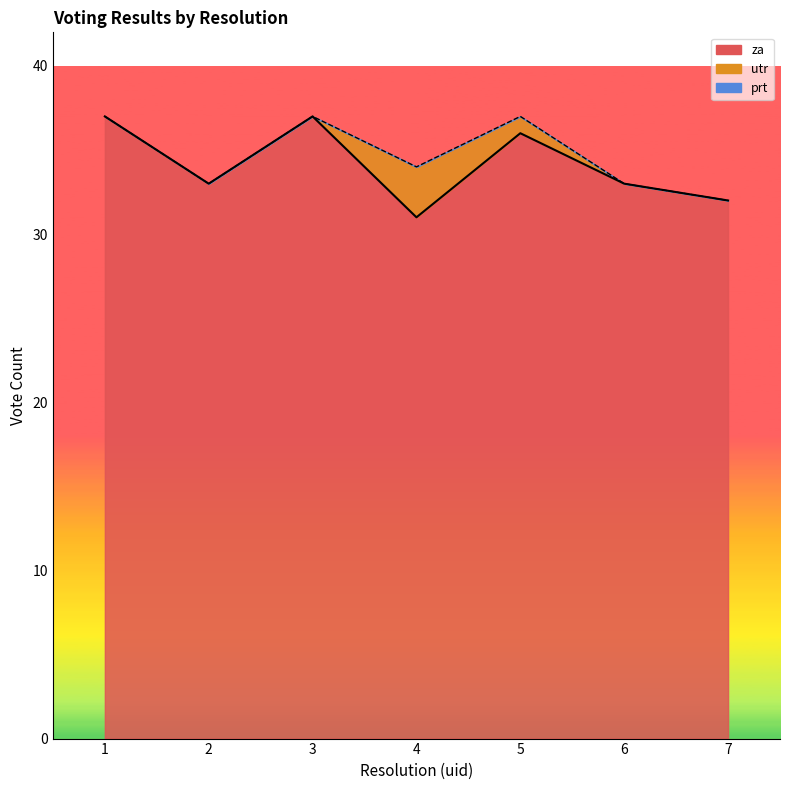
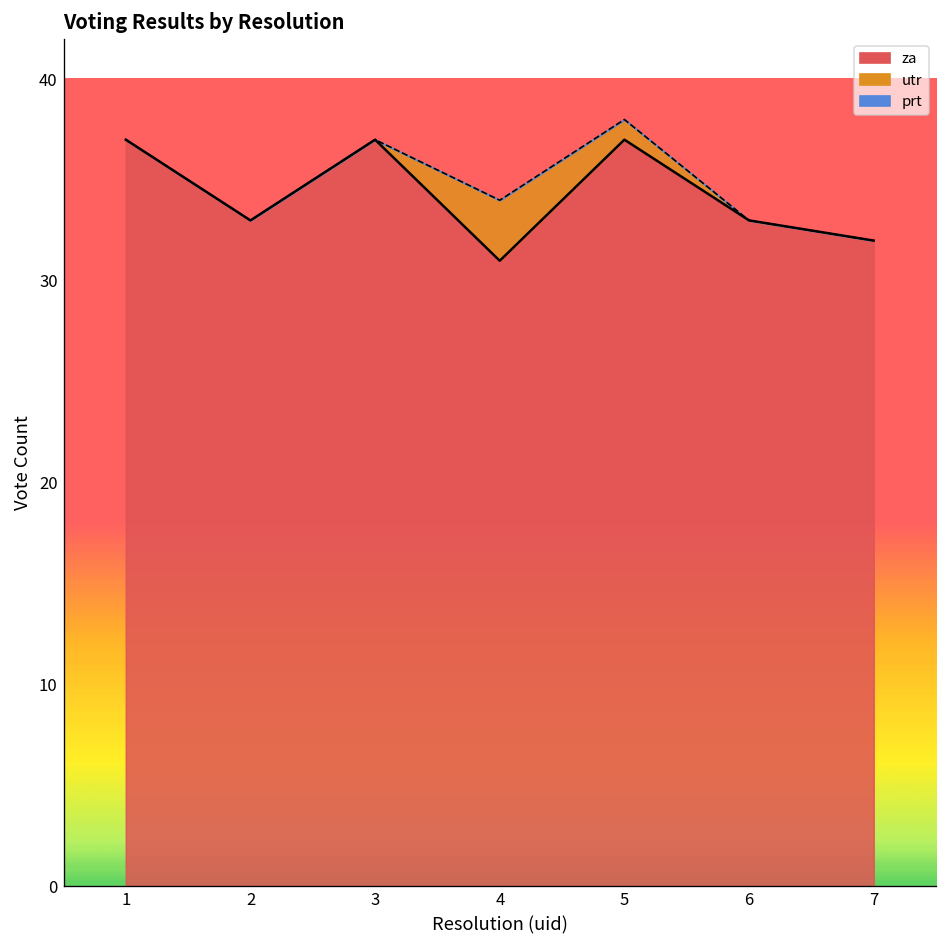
  {
    "za": {
      "4": 31,
-     "5": 36
+     "5": 37
    }
  }
